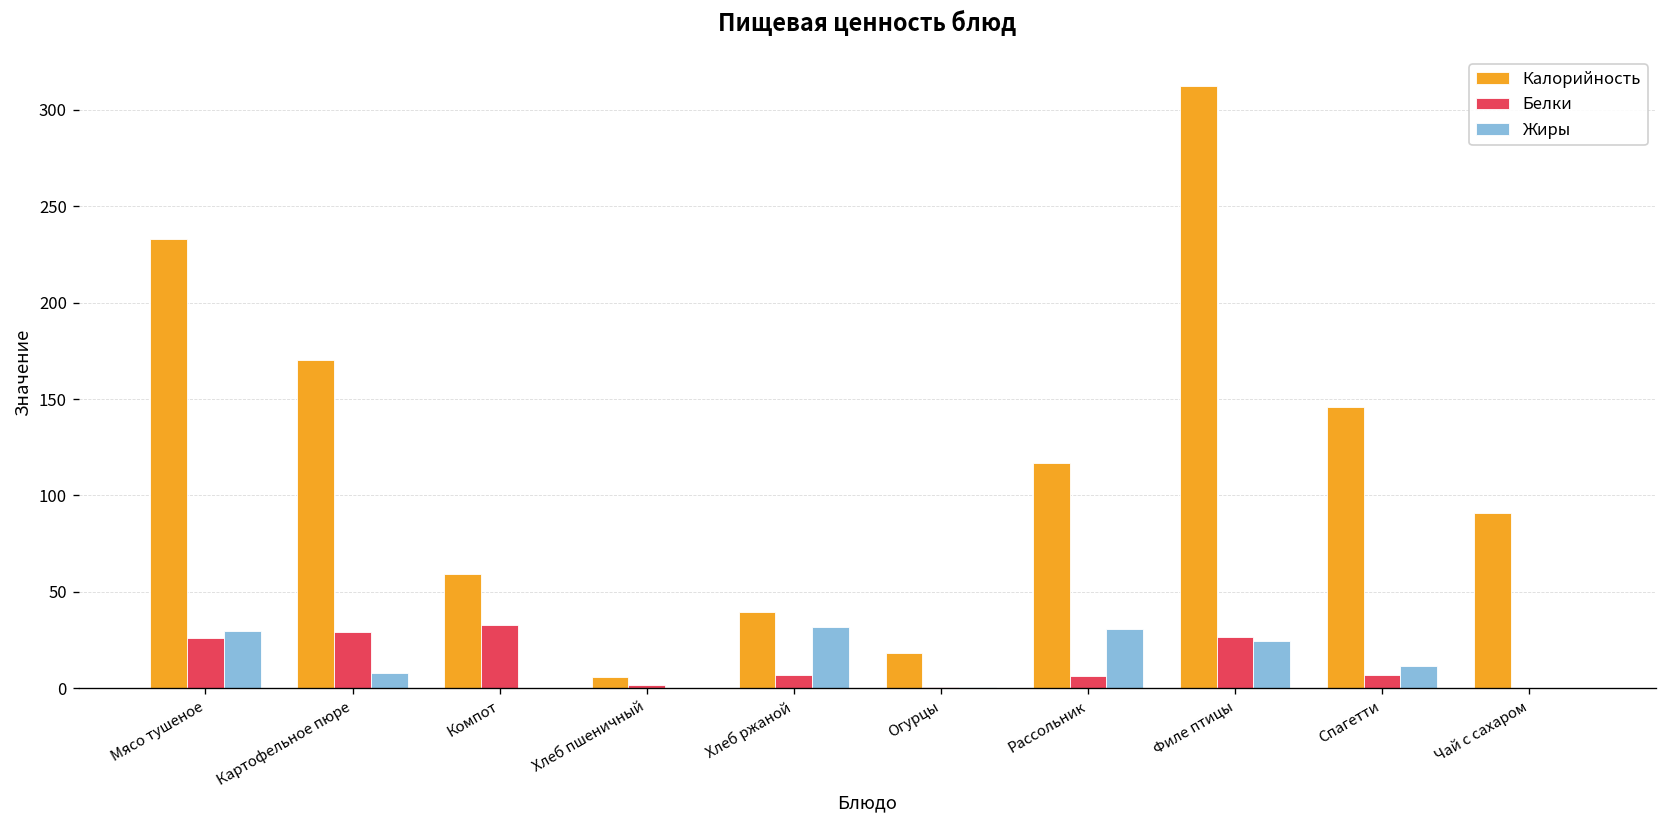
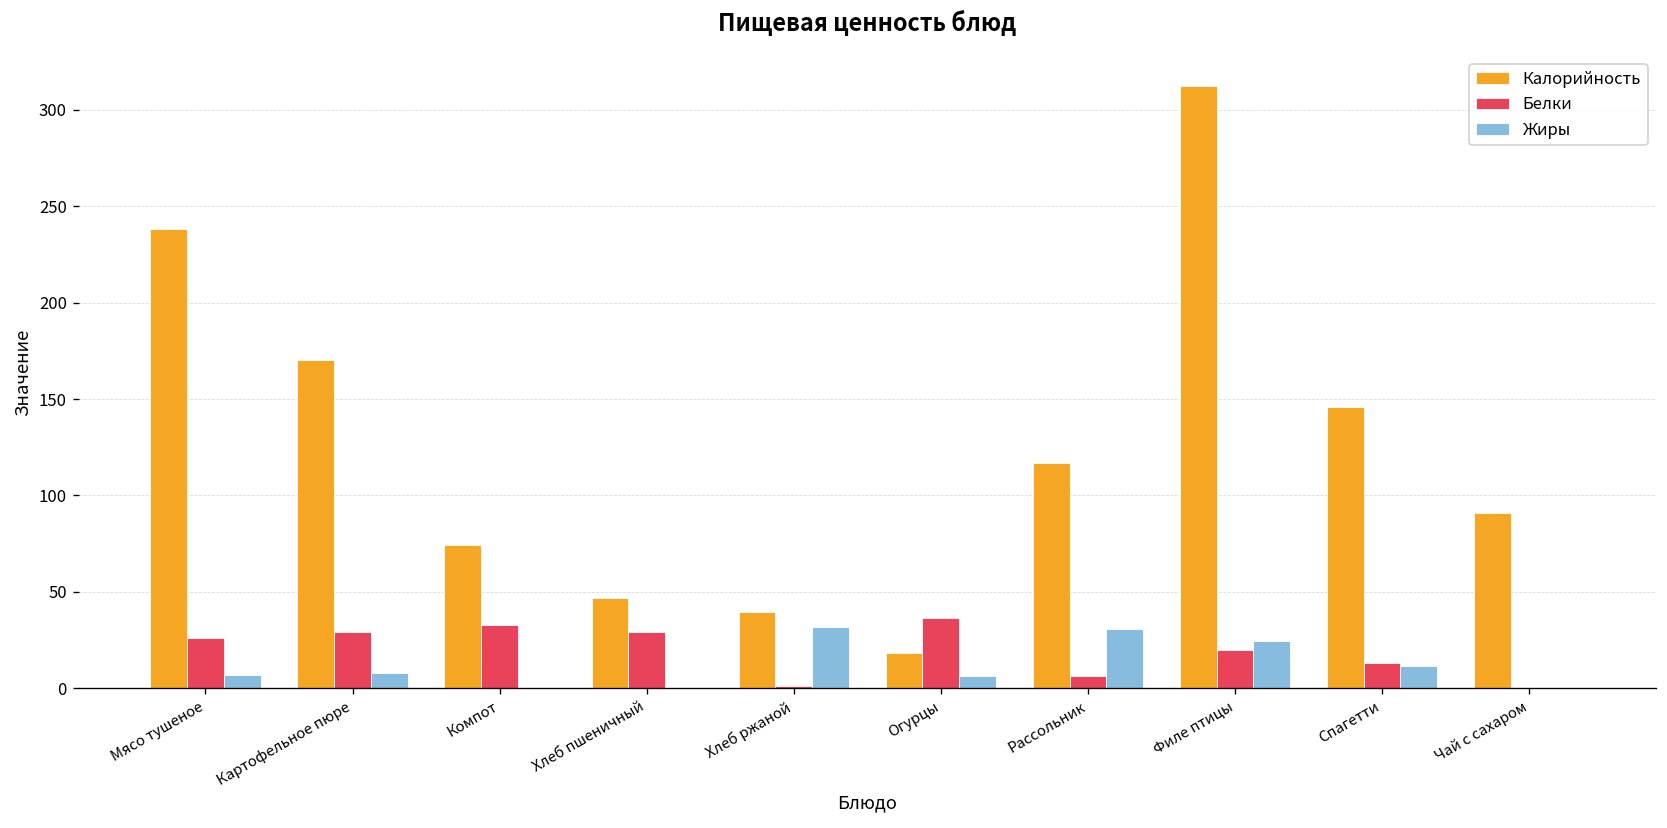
  {
    "Калорийность": {
-     "Мясо тушеное": 233,
+     "Мясо тушеное": 238,
      "Картофельное пюре": 170,
-     "Компот": 59,
-     "Хлеб пшеничный": 6,
+     "Компот": 74,
+     "Хлеб пшеничный": 47,
      "Хлеб ржаной": 40,
      "Огурцы": 18,
      "Рассольник": 117,
      "Филе птицы": 312,
      "Спагетти": 146,
      "Чай с сахаром": 91
    },
    "Белки": {
      "Мясо тушеное": 26,
      "Картофельное пюре": 29,
      "Компот": 33,
-     "Хлеб пшеничный": 2,
-     "Хлеб ржаной": 7,
-     "Огурцы": 0,
+     "Хлеб пшеничный": 29,
+     "Хлеб ржаной": 1,
+     "Огурцы": 36,
      "Рассольник": 6,
-     "Филе птицы": 26,
-     "Спагетти": 7,
+     "Филе птицы": 20,
+     "Спагетти": 13,
      "Чай с сахаром": 0
    },
    "Жиры": {
-     "Мясо тушеное": 30,
+     "Мясо тушеное": 7,
      "Картофельное пюре": 8,
      "Компот": 0,
      "Хлеб ржаной": 32,
-     "Огурцы": 1,
+     "Огурцы": 6,
      "Рассольник": 31,
      "Филе птицы": 25,
      "Спагетти": 11,
      "Чай с сахаром": 0
    }
  }
